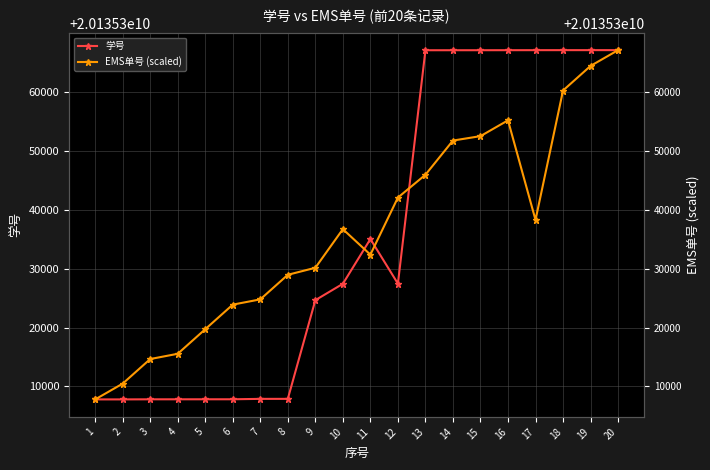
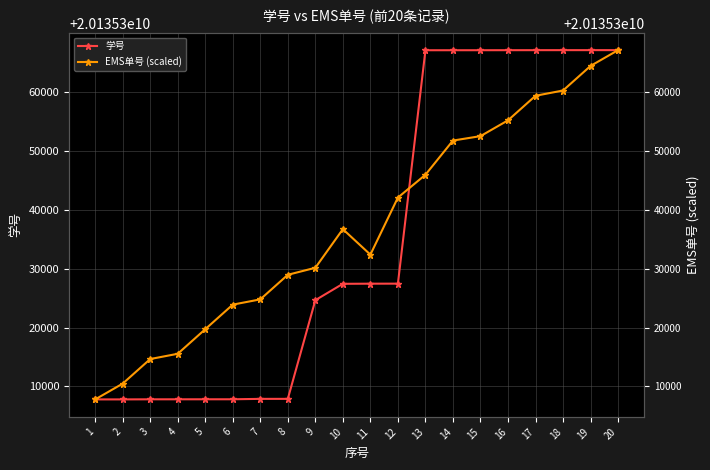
  {
    "学号": {
      "2": 20135308000,
      "3": 20135308000,
      "4": 20135308000,
      "5": 20135308000,
      "6": 20135308000,
      "7": 20135308000,
      "8": 20135308000,
      "9": 20135325000,
      "10": 20135327000,
-     "11": 20135335000,
+     "11": 20135327000,
      "12": 20135327000,
      "13": 20135367000,
      "14": 20135367000,
      "15": 20135367000,
      "16": 20135367000,
      "17": 20135367000,
      "18": 20135367000,
      "19": 20135367000
    },
    "EMS单号 (scaled)": {
      "2": 20135310000,
      "3": 20135315000,
      "4": 20135316000,
      "5": 20135320000,
      "6": 20135324000,
      "7": 20135325000,
      "8": 20135329000,
      "9": 20135330000,
      "10": 20135337000,
      "11": 20135332000,
      "12": 20135342000,
      "13": 20135346000,
      "14": 20135352000,
      "15": 20135352000,
      "16": 20135355000,
-     "17": 20135338000,
+     "17": 20135359000,
      "18": 20135360000,
      "19": 20135364000
    }
  }
